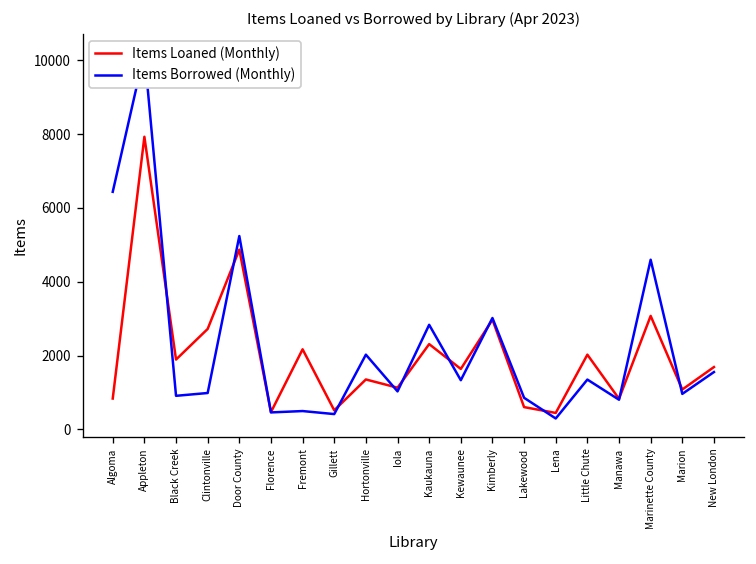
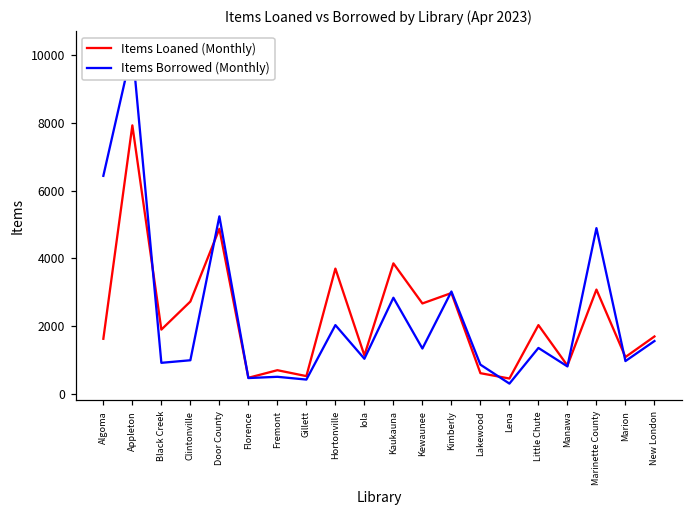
  {
    "Items Loaned (Monthly)": {
-     "Algoma": 800,
+     "Algoma": 1600,
      "Appleton": 7900,
      "Black Creek": 1900,
      "Clintonville": 2700,
      "Door County": 4900,
-     "Fremont": 2200,
+     "Fremont": 700,
      "Gillett": 500,
-     "Hortonville": 1400,
+     "Hortonville": 3700,
      "Iola": 1100,
-     "Kaukauna": 2300,
-     "Kewaunee": 1600,
+     "Kaukauna": 3900,
+     "Kewaunee": 2700,
      "Lakewood": 600,
      "Lena": 400,
      "Little Chute": 2000,
      "Marinette County": 3100,
      "Marion": 1100,
      "New London": 1700
    },
    "Items Borrowed (Monthly)": {
      "Algoma": 6400,
      "Black Creek": 900,
      "Clintonville": 1000,
      "Door County": 5200,
      "Fremont": 500,
      "Gillett": 400,
      "Hortonville": 2000,
      "Iola": 1000,
      "Kaukauna": 2800,
      "Kewaunee": 1300,
      "Lakewood": 900,
      "Lena": 300,
      "Little Chute": 1400,
-     "Marinette County": 4600,
+     "Marinette County": 4900,
      "Marion": 1000,
      "New London": 1600
    }
  }
